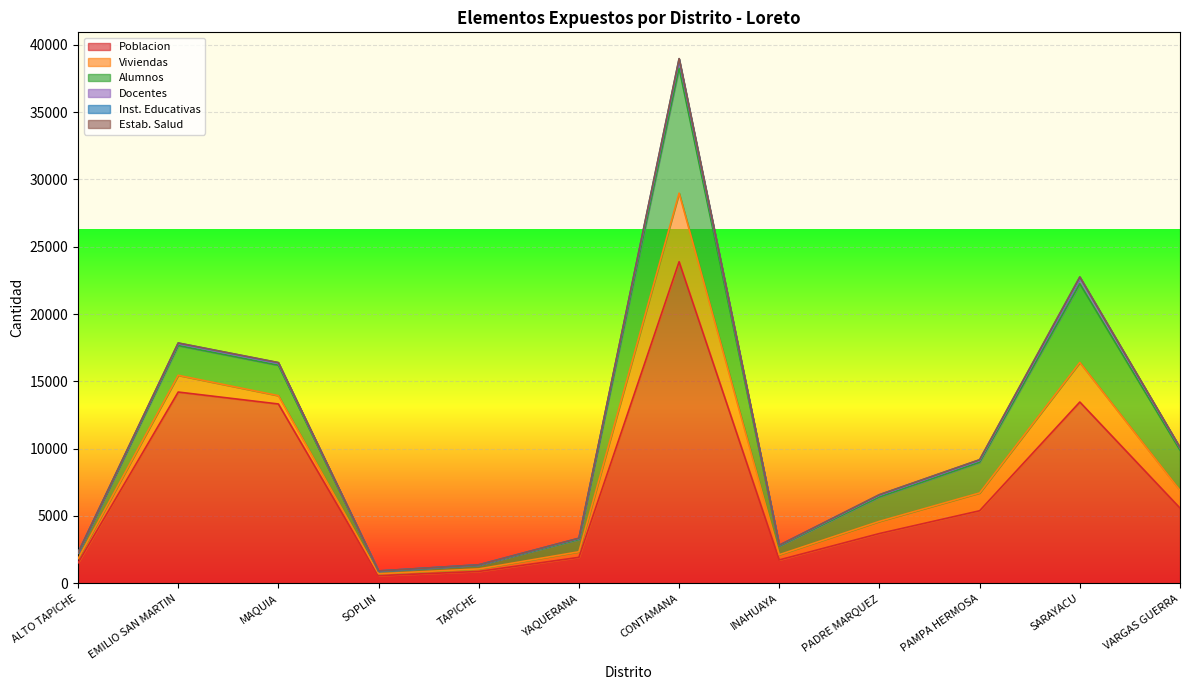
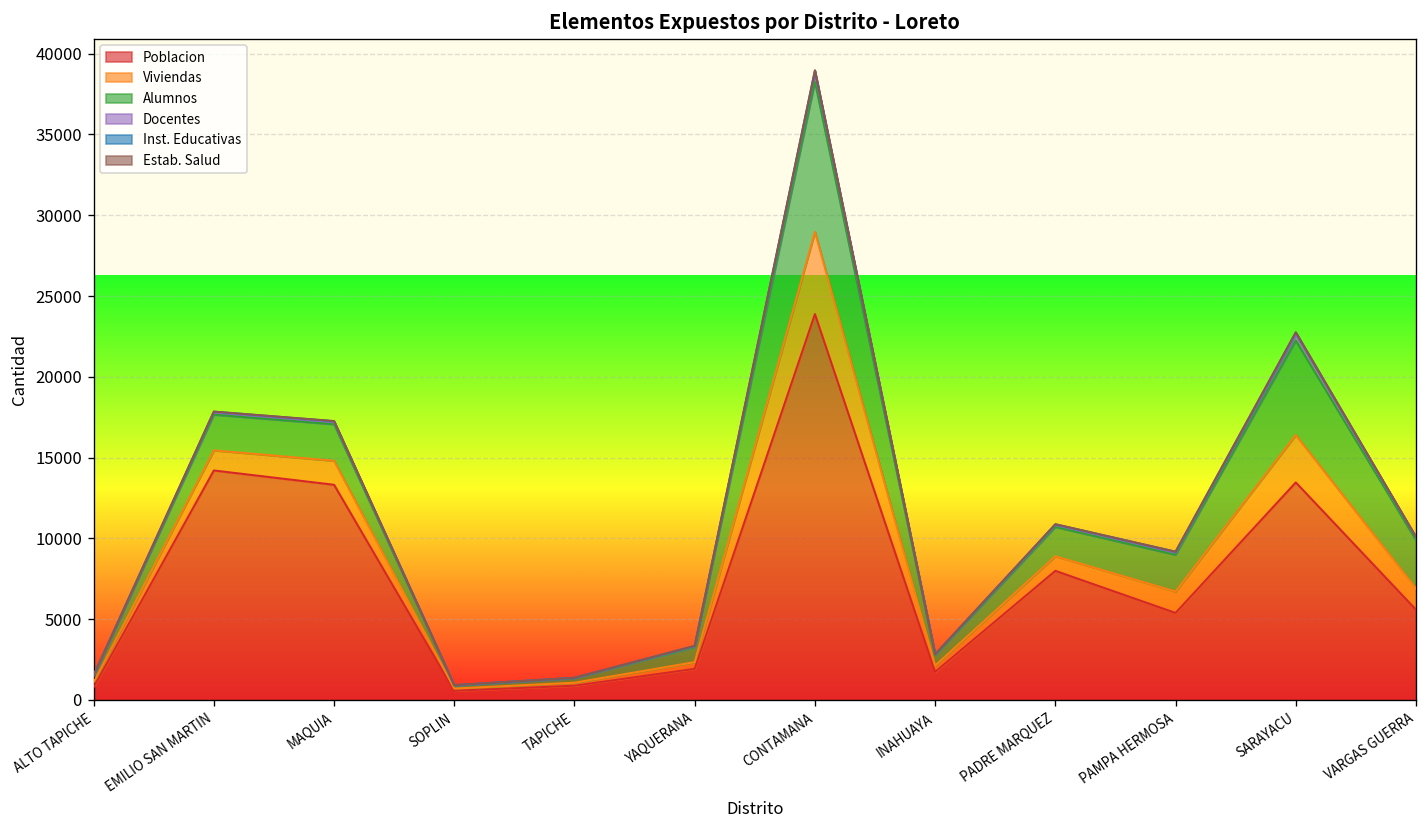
  {
    "Poblacion": {
-     "ALTO TAPICHE": 1500,
+     "ALTO TAPICHE": 800,
      "EMILIO SAN MARTIN": 14200,
      "MAQUIA": 13300,
      "YAQUERANA": 1900,
      "CONTAMANA": 23900,
      "INAHUAYA": 1700,
-     "PADRE MARQUEZ": 3700,
+     "PADRE MARQUEZ": 8000,
      "PAMPA HERMOSA": 5400,
      "SARAYACU": 13500,
      "VARGAS GUERRA": 5600
    },
    "Viviendas": {
      "ALTO TAPICHE": 300,
      "EMILIO SAN MARTIN": 1200,
-     "MAQUIA": 600,
+     "MAQUIA": 1500,
      "YAQUERANA": 400,
      "CONTAMANA": 5100,
      "INAHUAYA": 400,
      "PADRE MARQUEZ": 900,
      "PAMPA HERMOSA": 1300,
      "SARAYACU": 2900,
      "VARGAS GUERRA": 1300
    },
    "Alumnos": {
      "CONTAMANA": 9300,
      "SARAYACU": 5800
    }
  }
